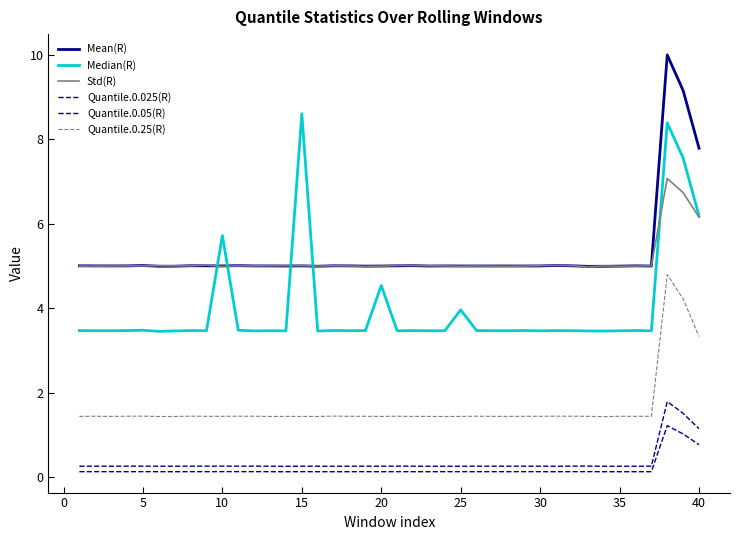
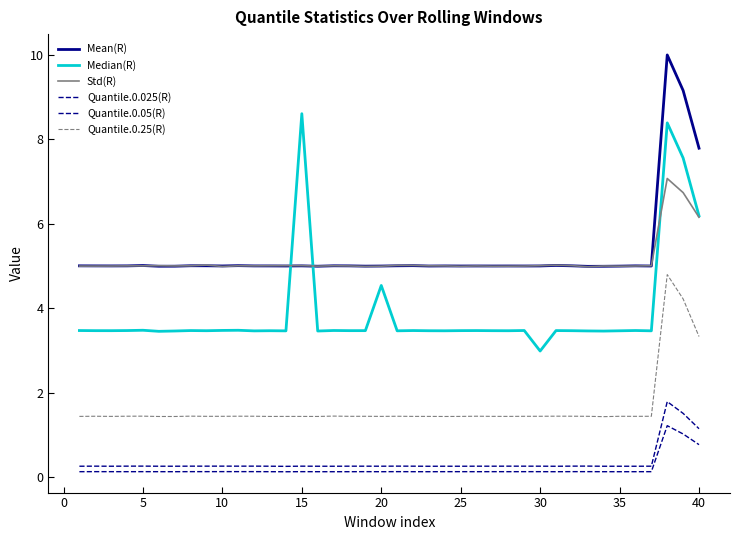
  {
    "Median(R)": {
      "5": 3.5,
-     "10": 5.7,
+     "10": 3.5,
      "15": 8.6,
      "20": 4.5,
-     "25": 4.0,
-     "30": 3.5,
+     "25": 3.5,
+     "30": 3.0,
      "35": 3.5
    }
  }
